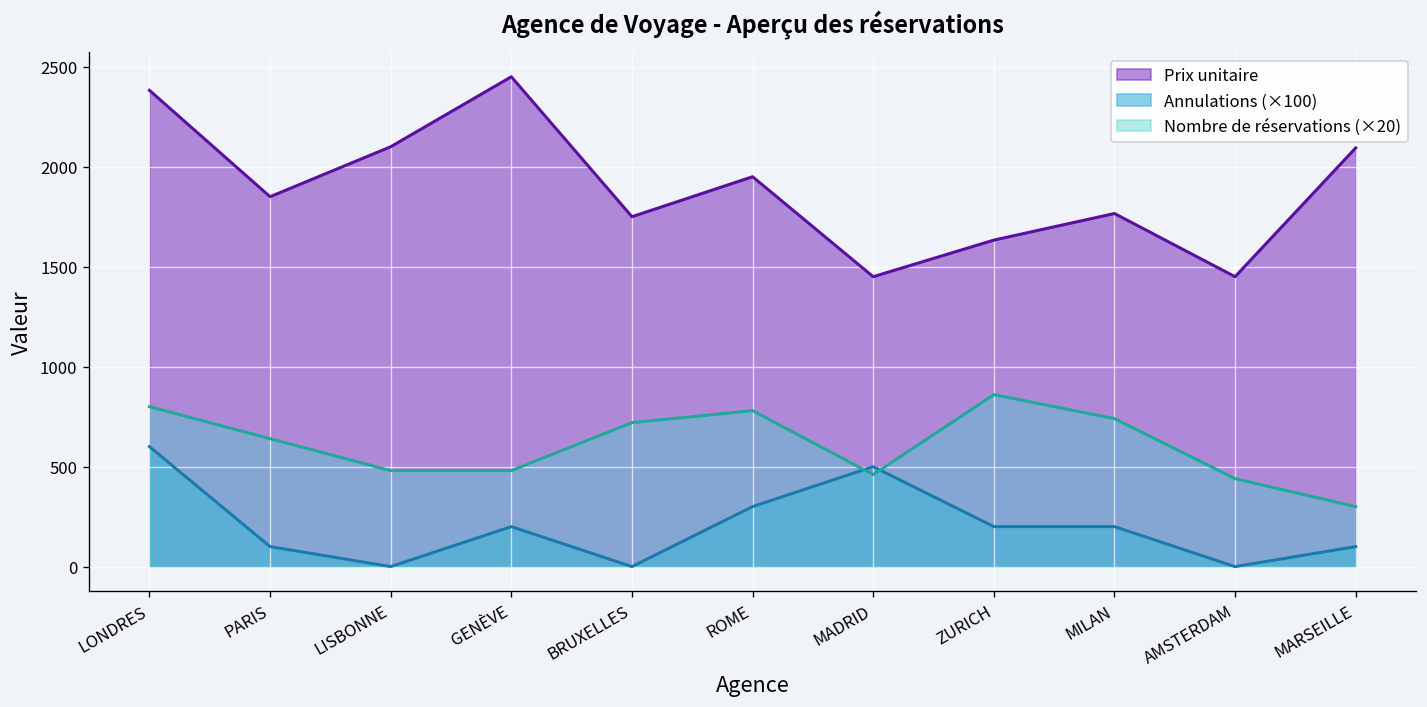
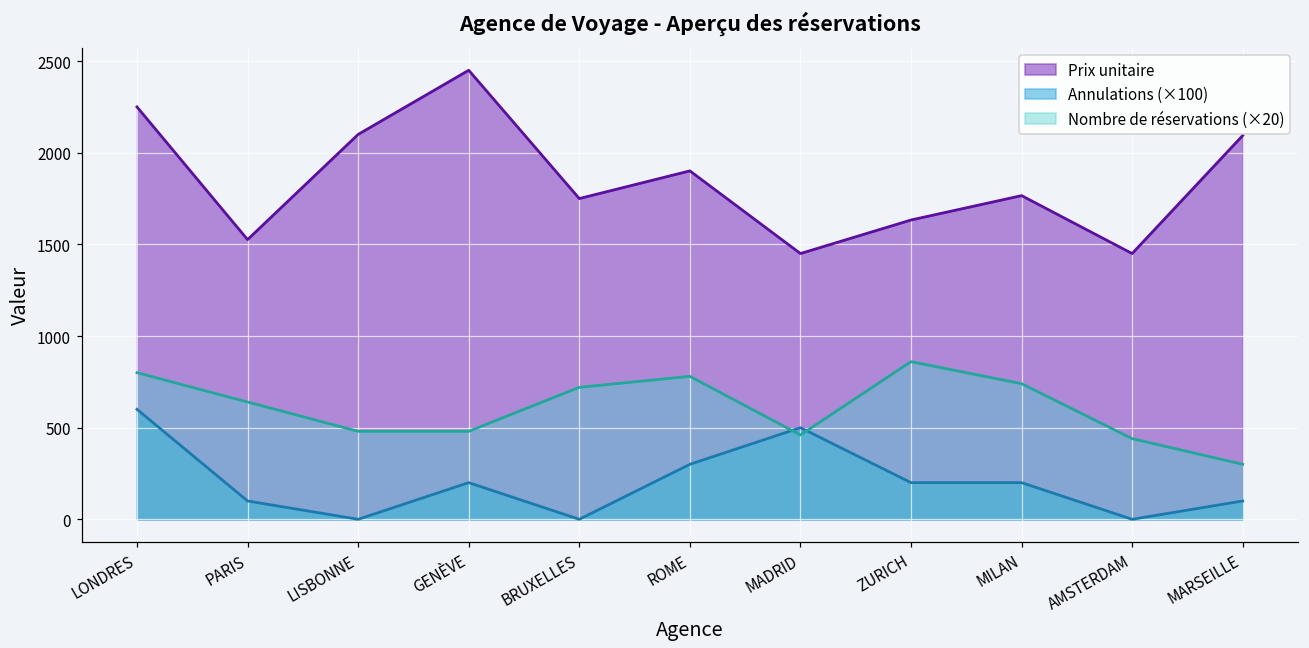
  {
    "Prix unitaire": {
-     "LONDRES": 2380,
-     "PARIS": 1850,
+     "LONDRES": 2250,
+     "PARIS": 1530,
      "LISBONNE": 2100,
      "GENÈVE": 2450,
      "BRUXELLES": 1750,
-     "ROME": 1950,
+     "ROME": 1900,
      "MADRID": 1450,
      "ZURICH": 1630,
      "MILAN": 1770,
      "AMSTERDAM": 1450,
      "MARSEILLE": 2090
    }
  }
